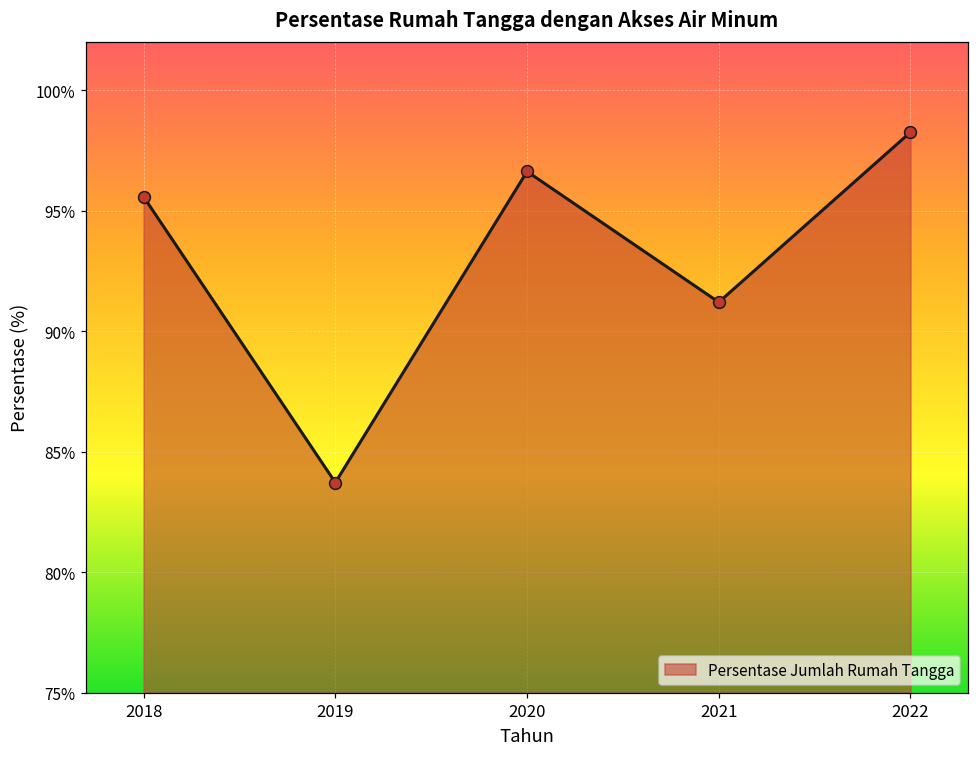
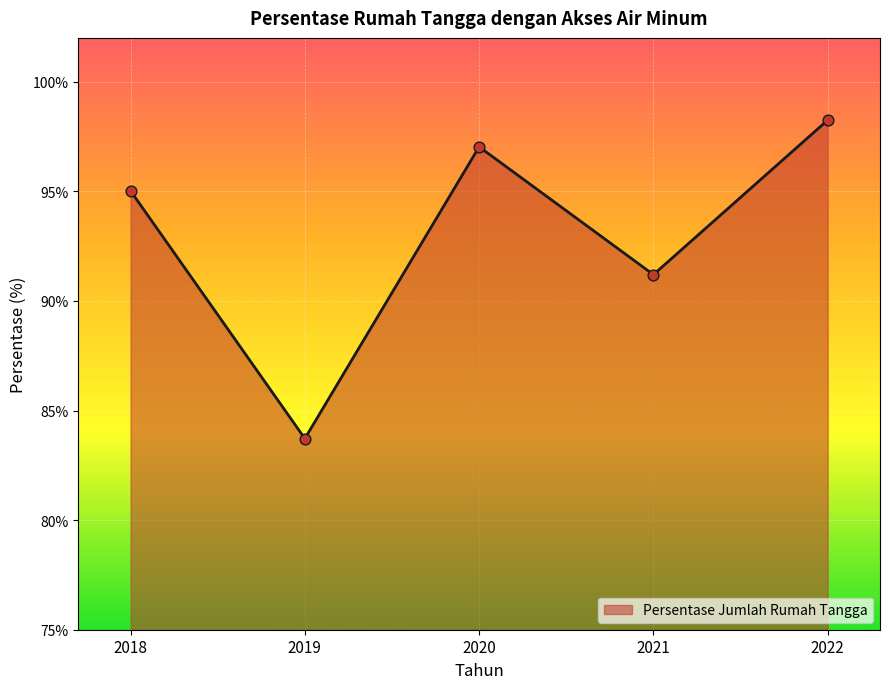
  {
-   "2018": "95.6%",
+   "2018": "95.0%",
    "2019": "83.7%",
-   "2020": "96.6%",
+   "2020": "97.0%",
    "2021": "91.2%",
    "2022": "98.3%"
  }
